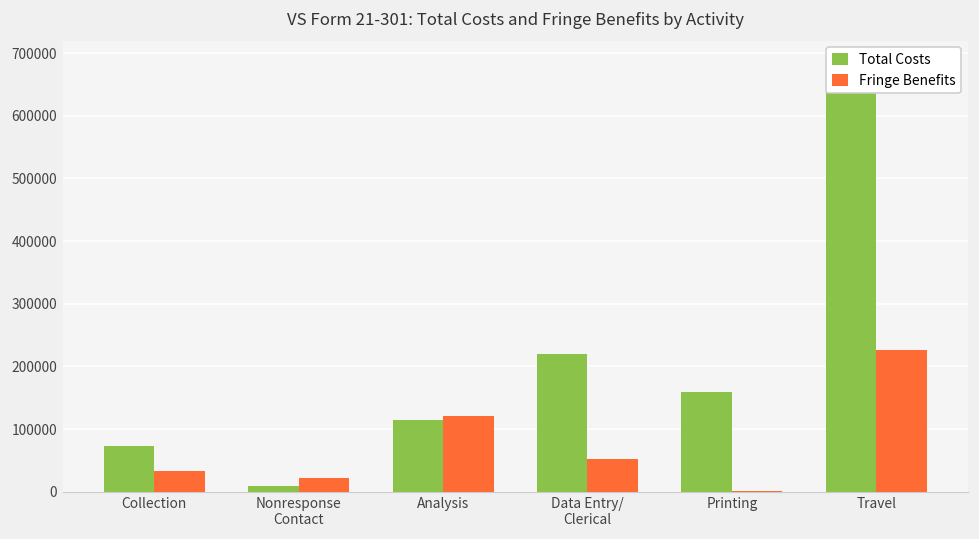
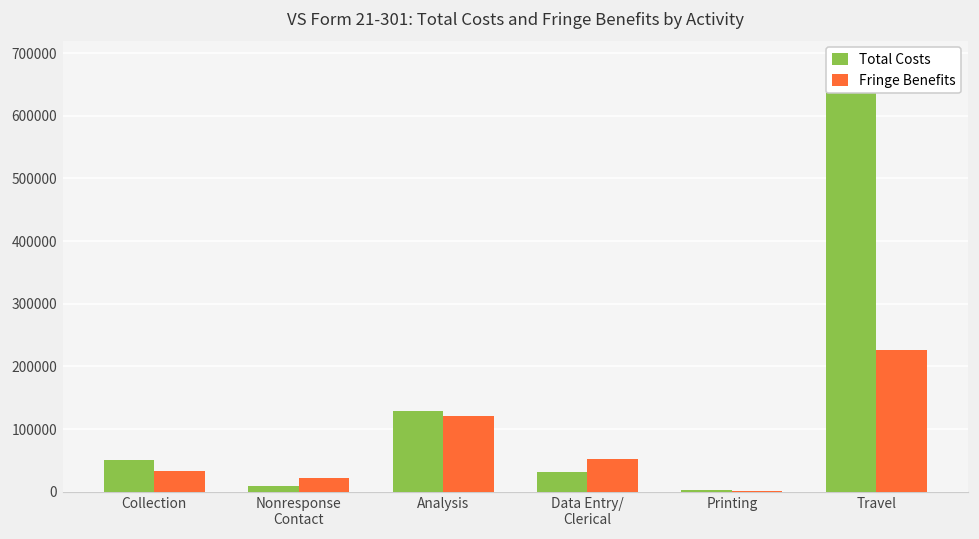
  {
    "Total Costs": {
-     "Collection": 70000,
+     "Collection": 50000,
      "Nonresponse Contact": 10000,
-     "Analysis": 110000,
-     "Data Entry/ Clerical": 220000,
-     "Printing": 160000
+     "Analysis": 130000,
+     "Data Entry/ Clerical": 30000,
+     "Printing": 0
    },
    "Fringe Benefits": {
      "Collection": 30000,
      "Nonresponse Contact": 20000,
      "Analysis": 120000,
      "Data Entry/ Clerical": 50000,
      "Travel": 230000
    }
  }
